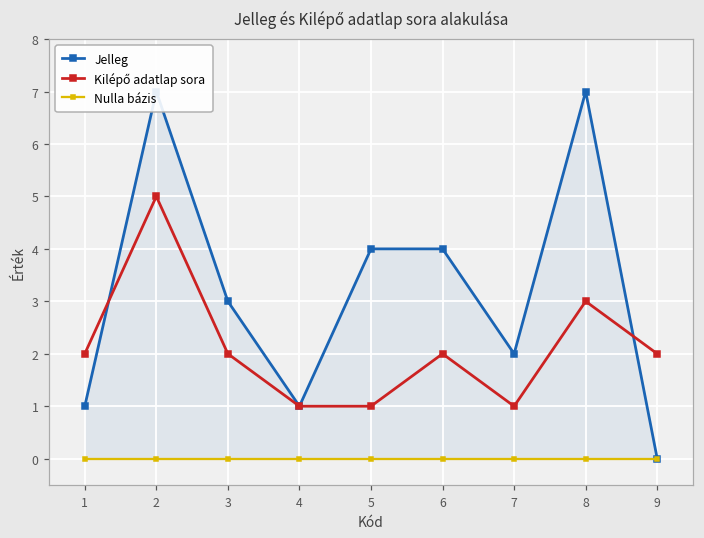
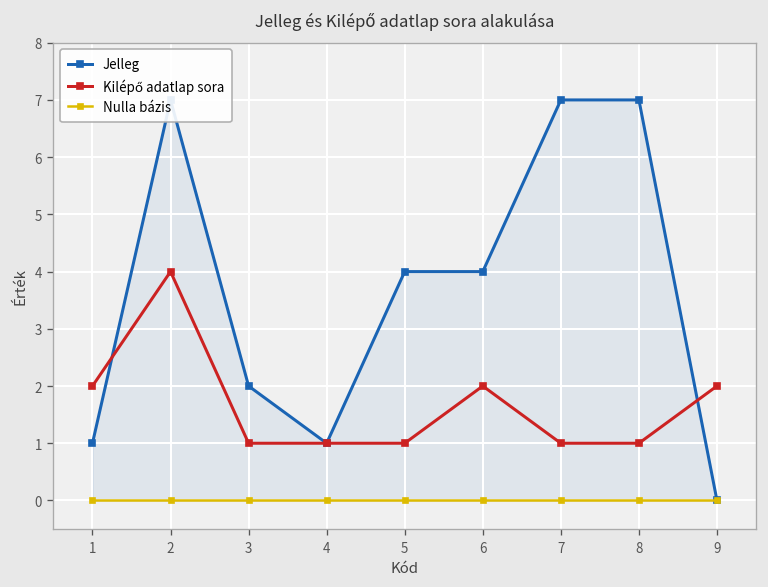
  {
    "Jelleg": {
      "1": 1,
-     "3": 3,
+     "3": 2,
      "5": 4,
      "6": 4,
-     "7": 2,
+     "7": 7,
      "8": 7
    },
    "Kilépő adatlap sora": {
      "1": 2,
-     "2": 5,
-     "3": 2,
+     "2": 4,
+     "3": 1,
      "5": 1,
      "6": 2,
      "7": 1,
-     "8": 3,
+     "8": 1,
      "9": 2
    },
    "Nulla bázis": {
      "1": 0,
      "2": 0,
      "3": 0,
      "4": 0,
      "5": 0,
      "6": 0,
      "7": 0,
      "8": 0
    }
  }
